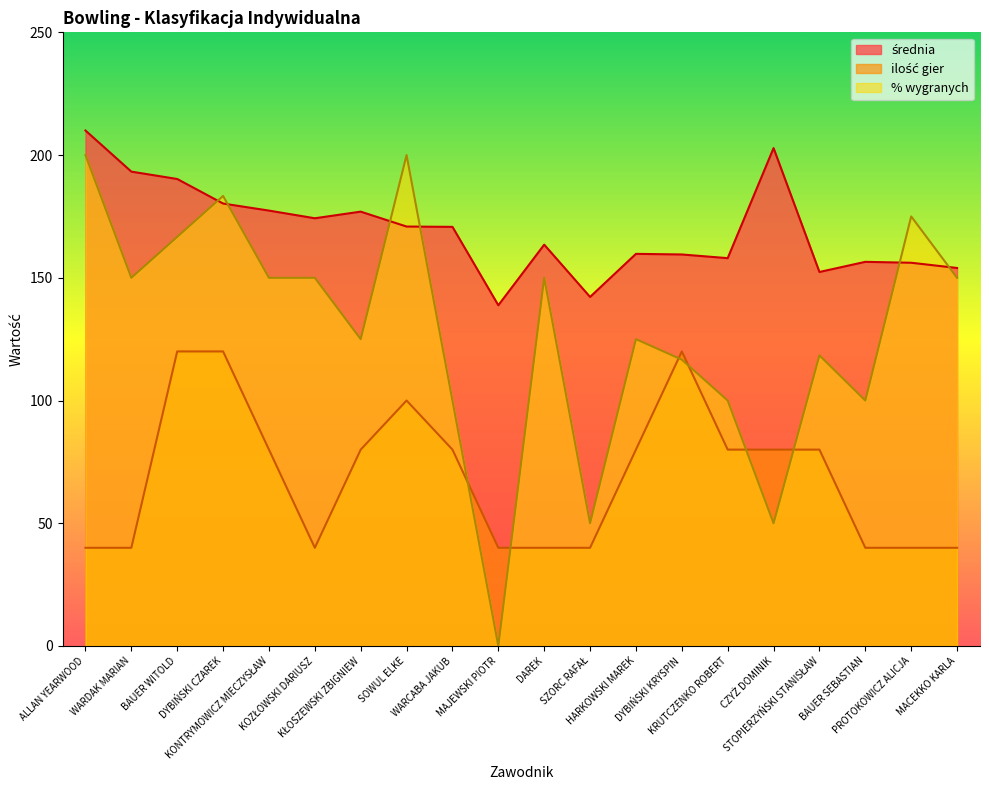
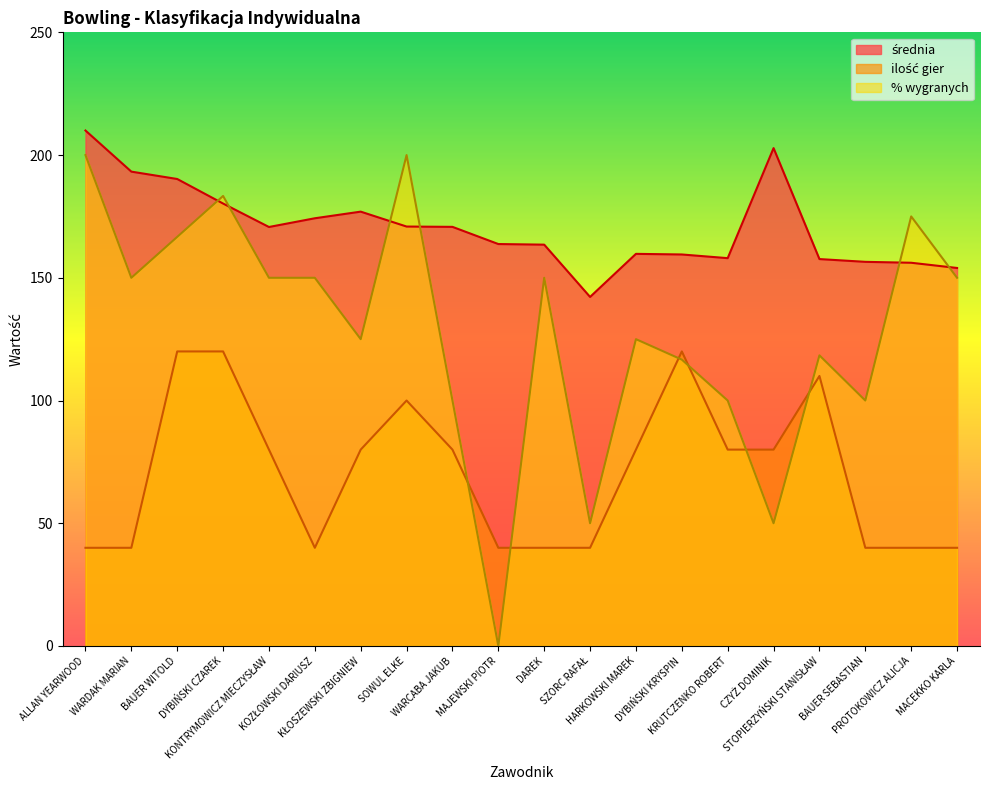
  {
    "średnia": {
      "ALLAN YEARWOOD": 210,
      "WARDAK MARIAN": 193,
      "BAUER WITOLD": 190,
      "DYBIŃSKI CZAREK": 180,
-     "KONTRYMOWICZ MIECZYSŁAW": 177,
+     "KONTRYMOWICZ MIECZYSŁAW": 171,
      "KOZŁOWSKI DARIUSZ": 174,
      "KŁOSZEWSKI ZBIGNIEW": 177,
      "SOWUL ELKE": 171,
      "WARCABA JAKUB": 171,
-     "MAJEWSKI PIOTR": 139,
+     "MAJEWSKI PIOTR": 164,
      "DAREK": 164,
      "SZORC RAFAŁ": 142,
      "HARKOWSKI MAREK": 160,
      "DYBIŃSKI KRYSPIN": 160,
      "KRUTCZENKO ROBERT": 158,
      "CZYŻ DOMINIK": 203,
-     "STOPIERZYŃSKI STANISŁAW": 152,
+     "STOPIERZYŃSKI STANISŁAW": 158,
      "BAUER SEBASTIAN": 157,
      "PROTOKOWICZ ALICJA": 156,
      "MACEKKO KARLA": 154
    },
    "ilość gier": {
      "ALLAN YEARWOOD": 40,
      "WARDAK MARIAN": 40,
      "BAUER WITOLD": 120,
      "DYBIŃSKI CZAREK": 120,
      "KONTRYMOWICZ MIECZYSŁAW": 80,
      "KOZŁOWSKI DARIUSZ": 40,
      "KŁOSZEWSKI ZBIGNIEW": 80,
      "SOWUL ELKE": 100,
      "WARCABA JAKUB": 80,
      "MAJEWSKI PIOTR": 40,
      "DAREK": 40,
      "SZORC RAFAŁ": 40,
      "HARKOWSKI MAREK": 80,
      "DYBIŃSKI KRYSPIN": 120,
      "KRUTCZENKO ROBERT": 80,
      "CZYŻ DOMINIK": 80,
-     "STOPIERZYŃSKI STANISŁAW": 80,
+     "STOPIERZYŃSKI STANISŁAW": 110,
      "BAUER SEBASTIAN": 40,
      "PROTOKOWICZ ALICJA": 40,
      "MACEKKO KARLA": 40
    },
    "% wygranych": {
      "ALLAN YEARWOOD": 200,
      "WARDAK MARIAN": 150,
      "BAUER WITOLD": 167,
      "DYBIŃSKI CZAREK": 183,
      "KONTRYMOWICZ MIECZYSŁAW": 150,
      "KOZŁOWSKI DARIUSZ": 150,
      "KŁOSZEWSKI ZBIGNIEW": 125,
      "SOWUL ELKE": 200,
      "WARCABA JAKUB": 100,
      "MAJEWSKI PIOTR": 0,
      "DAREK": 150,
      "SZORC RAFAŁ": 50,
      "HARKOWSKI MAREK": 125,
      "DYBIŃSKI KRYSPIN": 117,
      "KRUTCZENKO ROBERT": 100,
      "CZYŻ DOMINIK": 50,
      "STOPIERZYŃSKI STANISŁAW": 118,
      "BAUER SEBASTIAN": 100,
      "PROTOKOWICZ ALICJA": 175,
      "MACEKKO KARLA": 150
    }
  }
